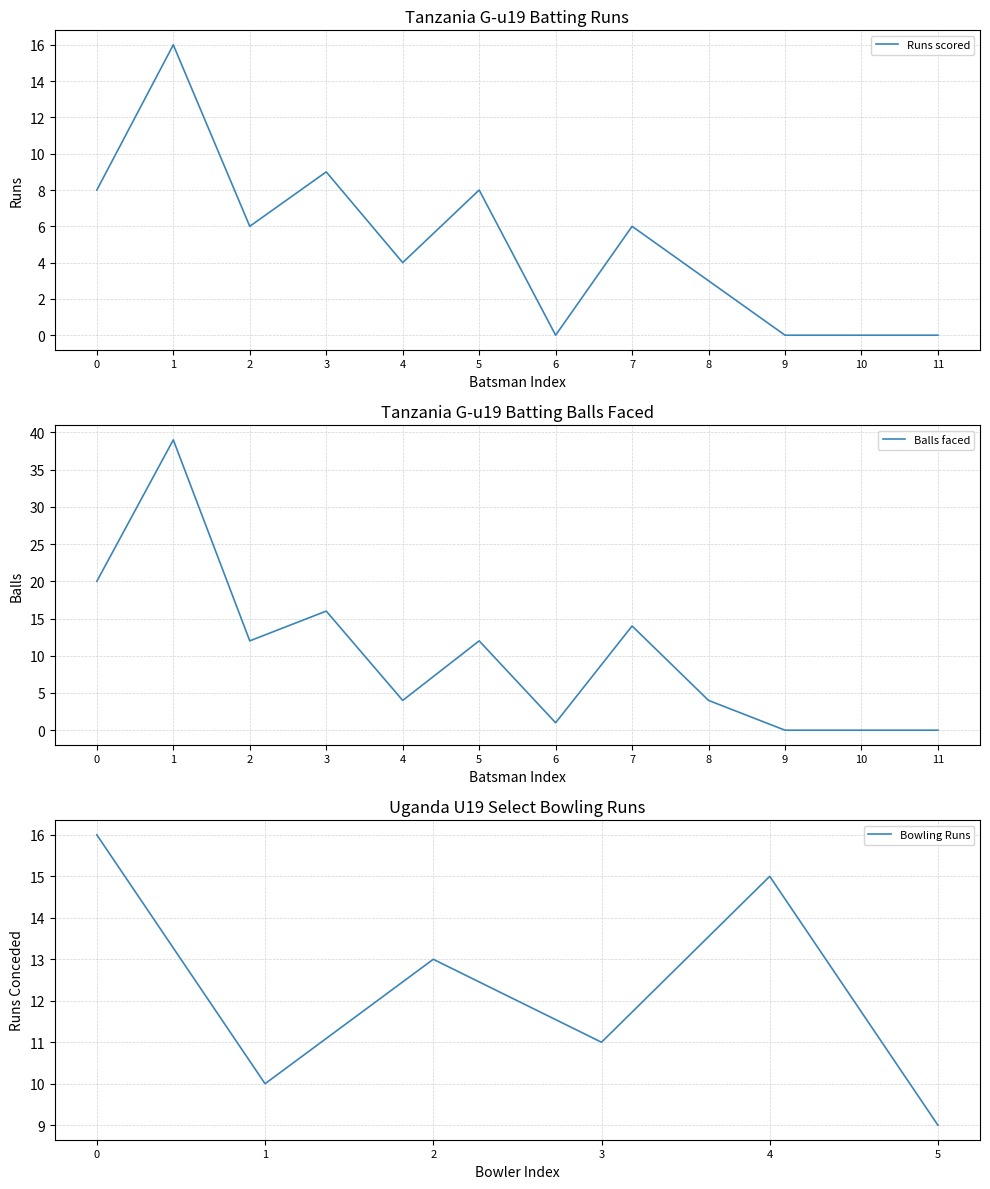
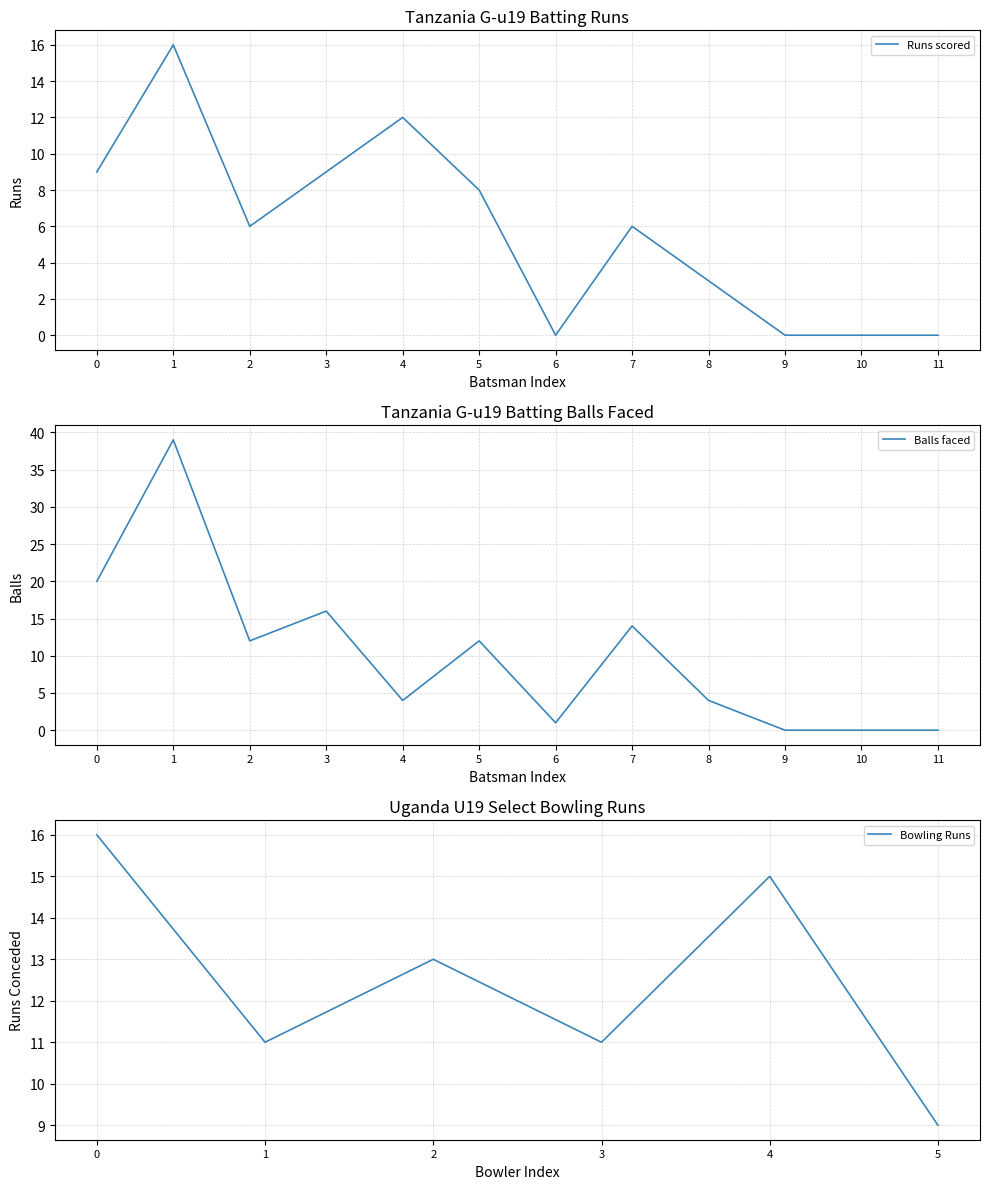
  {
    "Tanzania G-u19 Batting Runs": {
-     "0": 8,
+     "0": 9,
      "1": 16,
      "2": 6,
      "3": 9,
-     "4": 4,
+     "4": 12,
      "5": 8,
      "6": 0,
      "7": 6,
      "8": 3,
      "9": 0,
      "10": 0,
      "11": 0
    },
    "Tanzania G-u19 Batting Balls Faced": {
      "0": 20,
      "1": 39,
      "2": 12,
      "3": 16,
      "4": 4,
      "5": 12,
      "6": 1,
      "7": 14,
      "8": 4,
      "9": 0,
      "10": 0,
      "11": 0
    },
    "Uganda U19 Select Bowling Runs": {
      "0": 16,
-     "1": 10,
+     "1": 11,
      "2": 13,
      "3": 11,
      "4": 15,
      "5": 9
    }
  }
